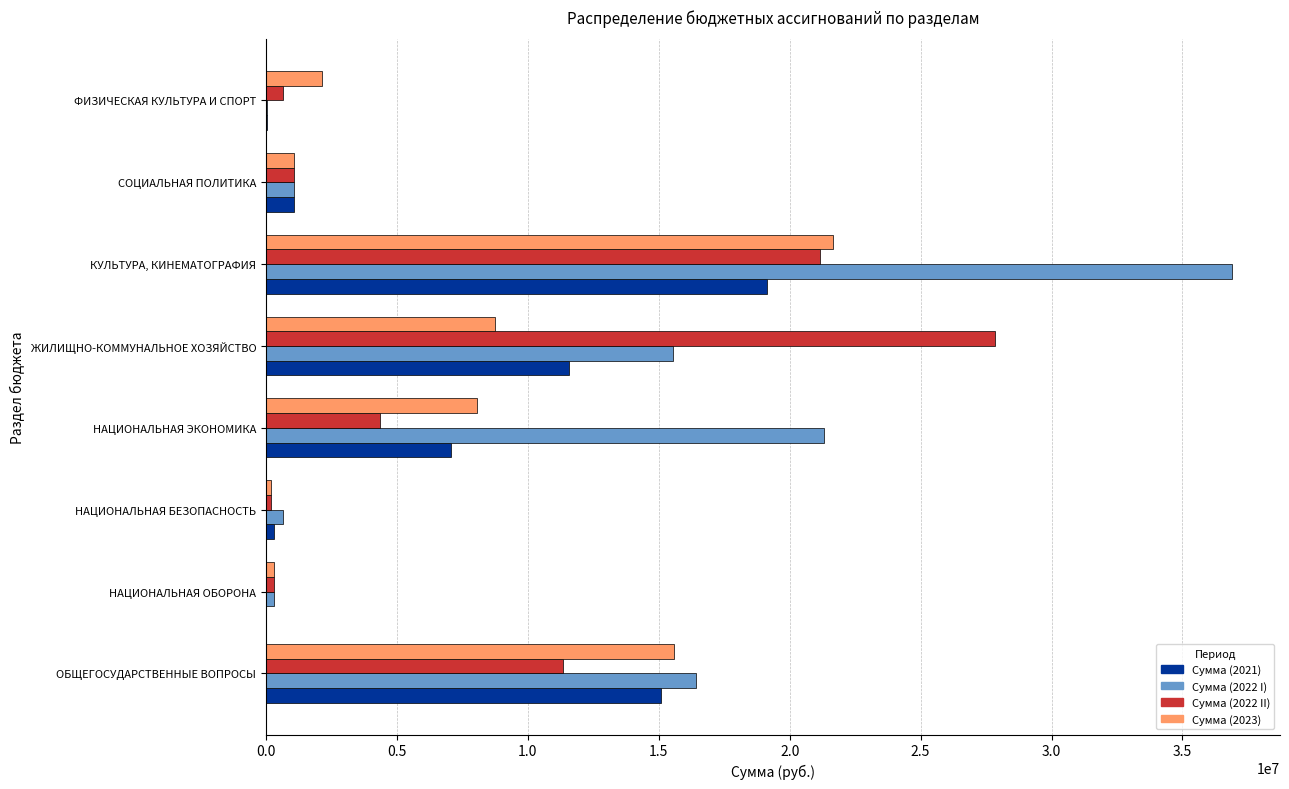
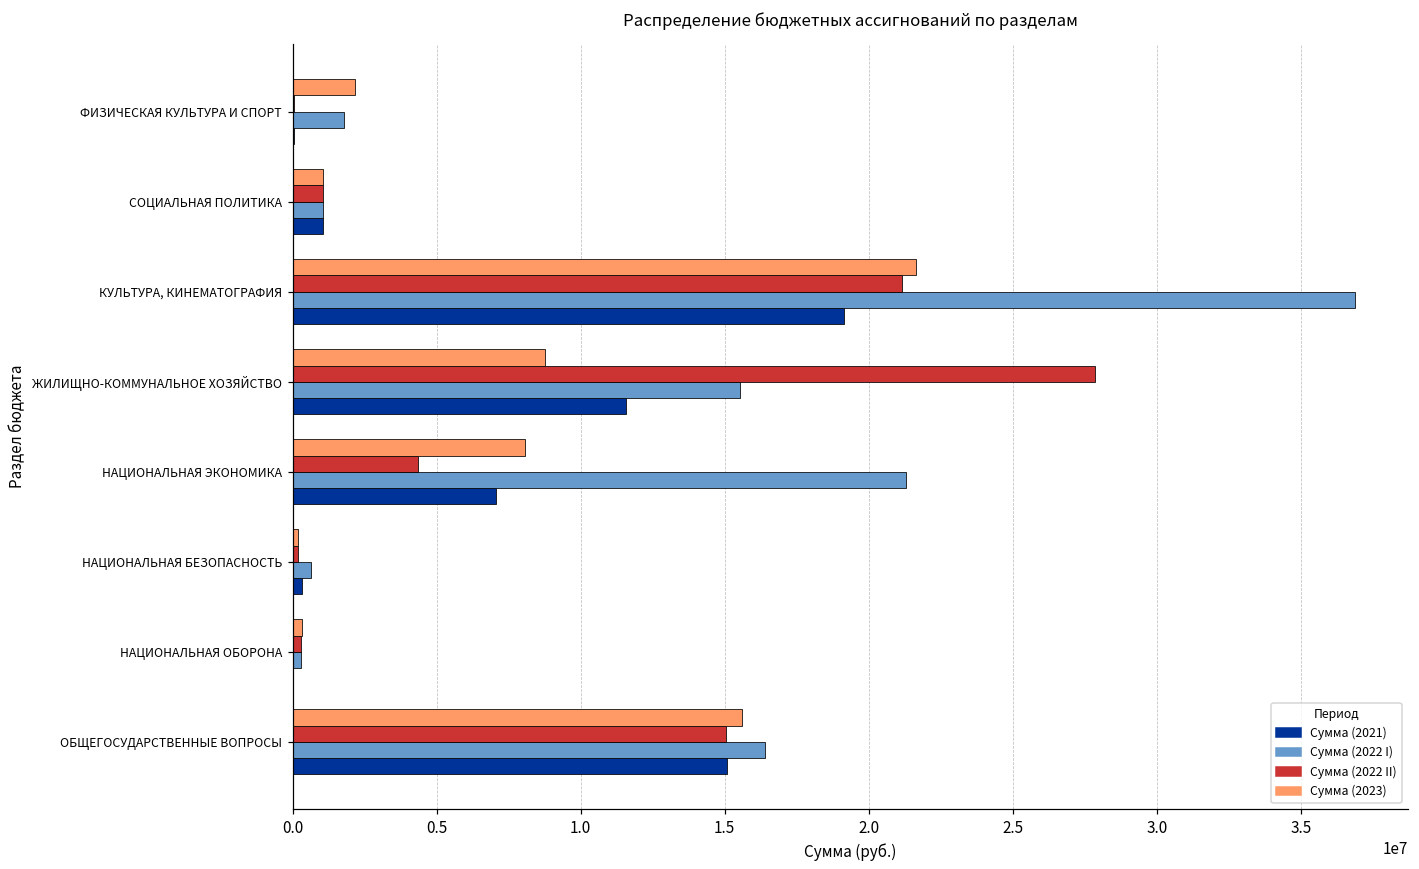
  {
    "Сумма (2021)": {
      "СОЦИАЛЬНАЯ ПОЛИТИКА": 1100000,
      "КУЛЬТУРА, КИНЕМАТОГРАФИЯ": 19100000,
      "ЖИЛИЩНО-КОММУНАЛЬНОЕ ХОЗЯЙСТВО": 11600000,
      "НАЦИОНАЛЬНАЯ ЭКОНОМИКА": 7100000,
      "НАЦИОНАЛЬНАЯ БЕЗОПАСНОСТЬ": 300000,
      "НАЦИОНАЛЬНАЯ ОБОРОНА": 0,
      "ОБЩЕГОСУДАРСТВЕННЫЕ ВОПРОСЫ": 15100000
    },
    "Сумма (2022 I)": {
-     "ФИЗИЧЕСКАЯ КУЛЬТУРА И СПОРТ": 100000,
+     "ФИЗИЧЕСКАЯ КУЛЬТУРА И СПОРТ": 1800000,
      "СОЦИАЛЬНАЯ ПОЛИТИКА": 1100000,
      "КУЛЬТУРА, КИНЕМАТОГРАФИЯ": 36900000,
      "ЖИЛИЩНО-КОММУНАЛЬНОЕ ХОЗЯЙСТВО": 15500000,
      "НАЦИОНАЛЬНАЯ ЭКОНОМИКА": 21300000,
      "НАЦИОНАЛЬНАЯ БЕЗОПАСНОСТЬ": 600000,
      "НАЦИОНАЛЬНАЯ ОБОРОНА": 300000,
      "ОБЩЕГОСУДАРСТВЕННЫЕ ВОПРОСЫ": 16400000
    },
    "Сумма (2022 II)": {
-     "ФИЗИЧЕСКАЯ КУЛЬТУРА И СПОРТ": 600000,
+     "ФИЗИЧЕСКАЯ КУЛЬТУРА И СПОРТ": 0,
      "СОЦИАЛЬНАЯ ПОЛИТИКА": 1100000,
      "КУЛЬТУРА, КИНЕМАТОГРАФИЯ": 21200000,
      "ЖИЛИЩНО-КОММУНАЛЬНОЕ ХОЗЯЙСТВО": 27800000,
      "НАЦИОНАЛЬНАЯ ЭКОНОМИКА": 4400000,
      "НАЦИОНАЛЬНАЯ БЕЗОПАСНОСТЬ": 200000,
      "НАЦИОНАЛЬНАЯ ОБОРОНА": 300000,
-     "ОБЩЕГОСУДАРСТВЕННЫЕ ВОПРОСЫ": 11400000
+     "ОБЩЕГОСУДАРСТВЕННЫЕ ВОПРОСЫ": 15100000
    },
    "Сумма (2023)": {
      "ФИЗИЧЕСКАЯ КУЛЬТУРА И СПОРТ": 2200000,
      "СОЦИАЛЬНАЯ ПОЛИТИКА": 1100000,
      "КУЛЬТУРА, КИНЕМАТОГРАФИЯ": 21700000,
      "ЖИЛИЩНО-КОММУНАЛЬНОЕ ХОЗЯЙСТВО": 8700000,
      "НАЦИОНАЛЬНАЯ ЭКОНОМИКА": 8100000,
      "НАЦИОНАЛЬНАЯ БЕЗОПАСНОСТЬ": 200000,
      "НАЦИОНАЛЬНАЯ ОБОРОНА": 300000,
      "ОБЩЕГОСУДАРСТВЕННЫЕ ВОПРОСЫ": 15600000
    }
  }
